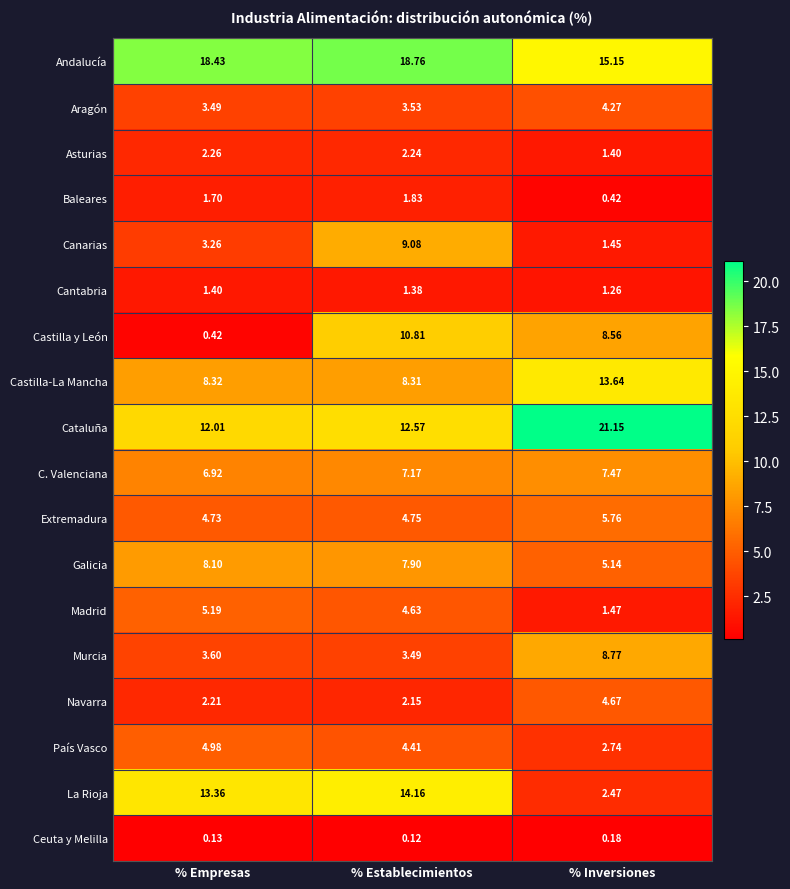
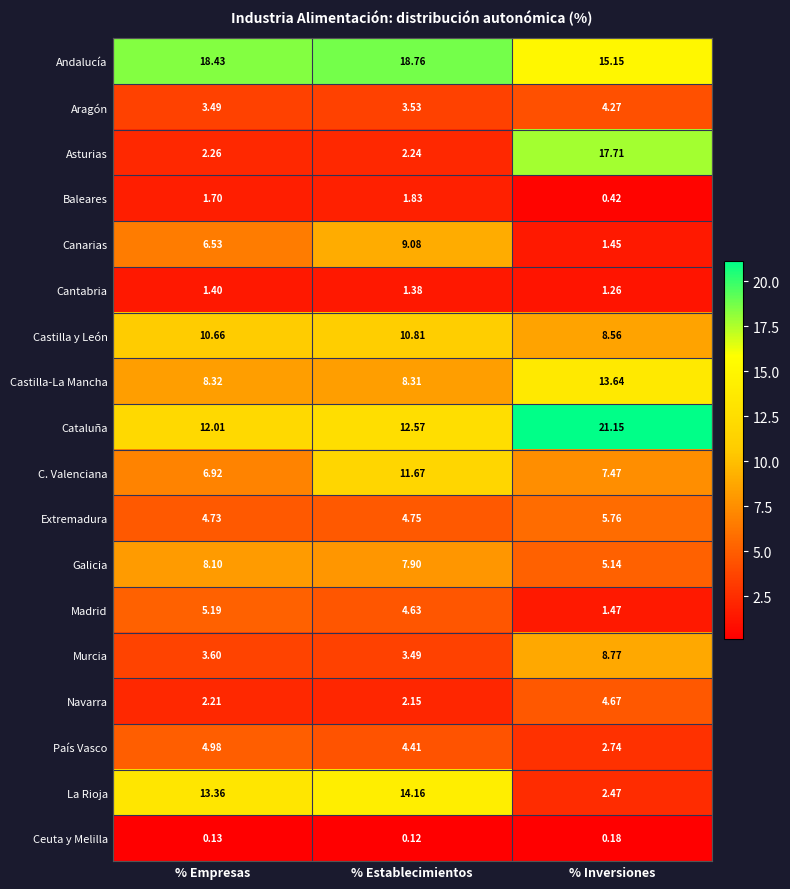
  {
    "Andalucía": {
      "% Empresas": 18.43,
      "% Establecimientos": 18.76,
      "% Inversiones": 15.15
    },
    "Aragón": {
      "% Empresas": 3.49,
      "% Establecimientos": 3.53,
      "% Inversiones": 4.27
    },
    "Asturias": {
      "% Empresas": 2.26,
      "% Establecimientos": 2.24,
-     "% Inversiones": 1.40
+     "% Inversiones": 17.71
    },
    "Baleares": {
      "% Empresas": 1.70,
      "% Establecimientos": 1.83,
      "% Inversiones": 0.42
    },
    "Canarias": {
-     "% Empresas": 3.26,
+     "% Empresas": 6.53,
      "% Establecimientos": 9.08,
      "% Inversiones": 1.45
    },
    "Cantabria": {
      "% Empresas": 1.40,
      "% Establecimientos": 1.38,
      "% Inversiones": 1.26
    },
    "Castilla y León": {
-     "% Empresas": 0.42,
+     "% Empresas": 10.66,
      "% Establecimientos": 10.81,
      "% Inversiones": 8.56
    },
    "Castilla-La Mancha": {
      "% Empresas": 8.32,
      "% Establecimientos": 8.31,
      "% Inversiones": 13.64
    },
    "Cataluña": {
      "% Empresas": 12.01,
      "% Establecimientos": 12.57,
      "% Inversiones": 21.15
    },
    "C. Valenciana": {
      "% Empresas": 6.92,
-     "% Establecimientos": 7.17,
+     "% Establecimientos": 11.67,
      "% Inversiones": 7.47
    },
    "Extremadura": {
      "% Empresas": 4.73,
      "% Establecimientos": 4.75,
      "% Inversiones": 5.76
    },
    "Galicia": {
      "% Empresas": 8.10,
      "% Establecimientos": 7.90,
      "% Inversiones": 5.14
    },
    "Madrid": {
      "% Empresas": 5.19,
      "% Establecimientos": 4.63,
      "% Inversiones": 1.47
    },
    "Murcia": {
      "% Empresas": 3.60,
      "% Establecimientos": 3.49,
      "% Inversiones": 8.77
    },
    "Navarra": {
      "% Empresas": 2.21,
      "% Establecimientos": 2.15,
      "% Inversiones": 4.67
    },
    "País Vasco": {
      "% Empresas": 4.98,
      "% Establecimientos": 4.41,
      "% Inversiones": 2.74
    },
    "La Rioja": {
      "% Empresas": 13.36,
      "% Establecimientos": 14.16,
      "% Inversiones": 2.47
    },
    "Ceuta y Melilla": {
      "% Empresas": 0.13,
      "% Establecimientos": 0.12,
      "% Inversiones": 0.18
    }
  }
